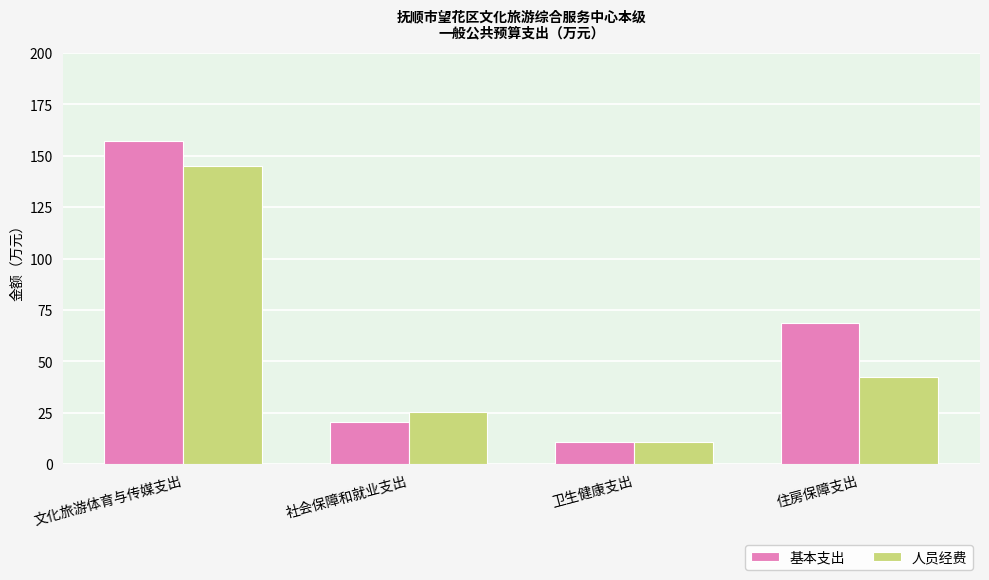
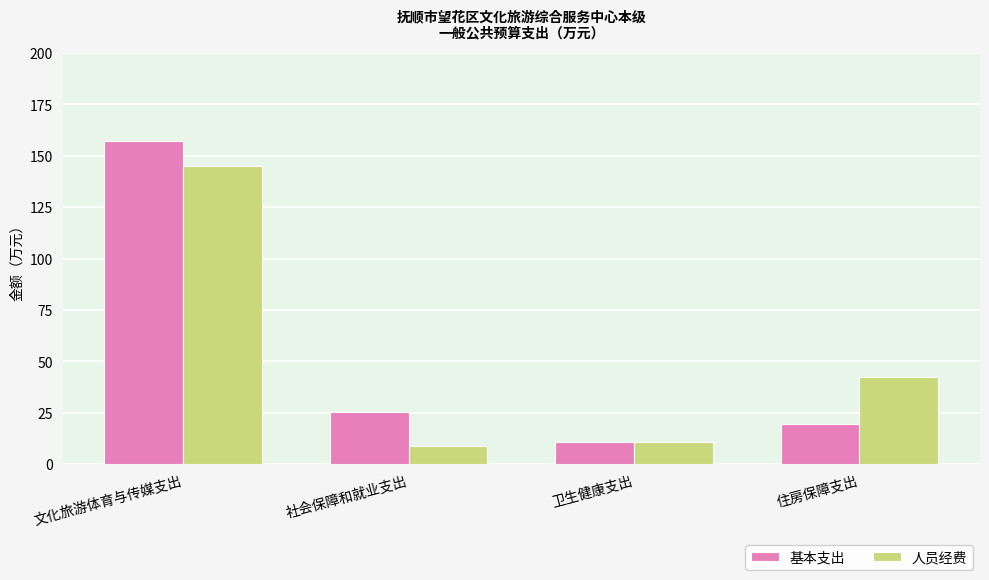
  {
    "基本支出": {
      "文化旅游体育与传媒支出": 157,
-     "社会保障和就业支出": 20,
+     "社会保障和就业支出": 25,
      "卫生健康支出": 11,
-     "住房保障支出": 69
+     "住房保障支出": 19
    },
    "人员经费": {
      "文化旅游体育与传媒支出": 145,
-     "社会保障和就业支出": 25,
+     "社会保障和就业支出": 9,
      "卫生健康支出": 11,
      "住房保障支出": 42
    }
  }
